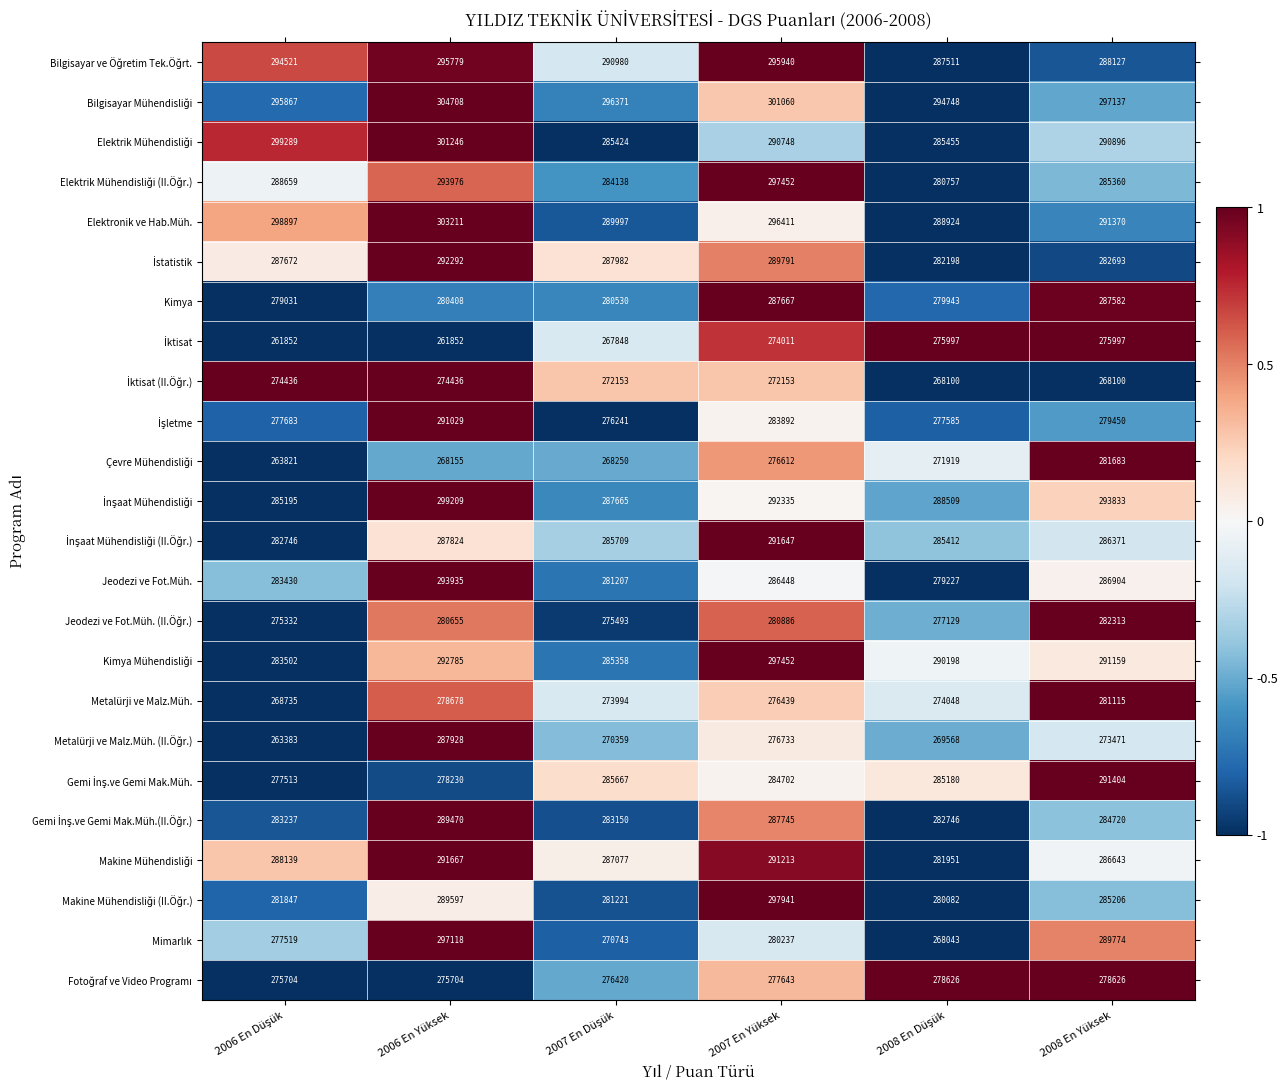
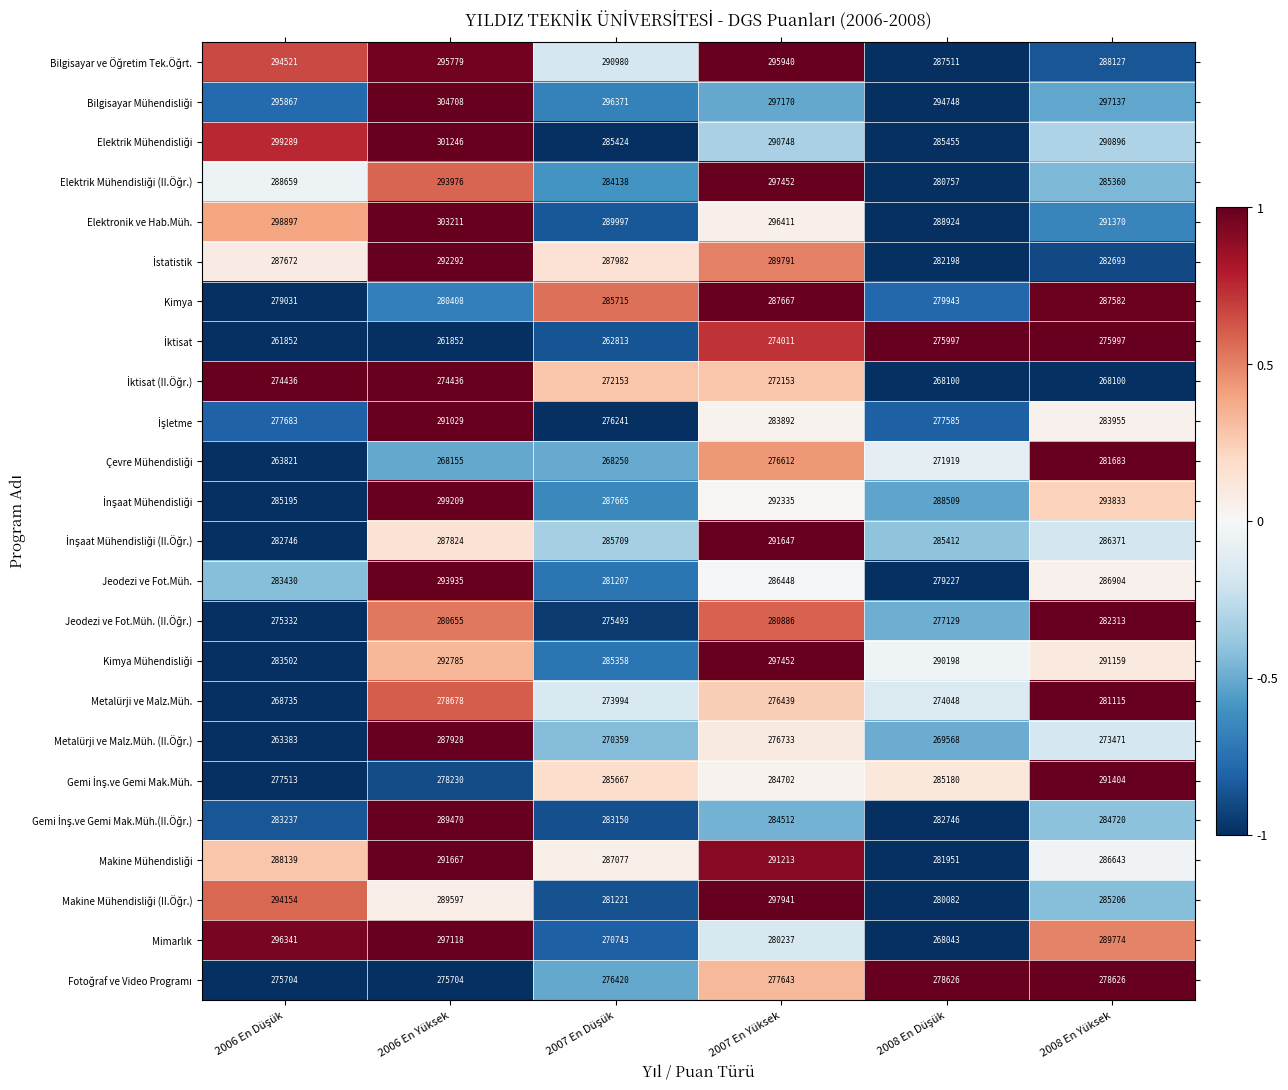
  {
    "Bilgisayar ve Öğretim Tek.Öğrt.": {
      "2006 En Düşük": 294521,
      "2006 En Yüksek": 295779,
      "2007 En Düşük": 290980,
      "2007 En Yüksek": 295940,
      "2008 En Düşük": 287511,
      "2008 En Yüksek": 288127
    },
    "Bilgisayar Mühendisliği": {
      "2006 En Düşük": 295867,
      "2006 En Yüksek": 304708,
      "2007 En Düşük": 296371,
-     "2007 En Yüksek": 301060,
+     "2007 En Yüksek": 297170,
      "2008 En Düşük": 294748,
      "2008 En Yüksek": 297137
    },
    "Elektrik Mühendisliği": {
      "2006 En Düşük": 299289,
      "2006 En Yüksek": 301246,
      "2007 En Düşük": 285424,
      "2007 En Yüksek": 290748,
      "2008 En Düşük": 285455,
      "2008 En Yüksek": 290896
    },
    "Elektrik Mühendisliği (II.Öğr.)": {
      "2006 En Düşük": 288659,
      "2006 En Yüksek": 293976,
      "2007 En Düşük": 284138,
      "2007 En Yüksek": 297452,
      "2008 En Düşük": 280757,
      "2008 En Yüksek": 285360
    },
    "Elektronik ve Hab.Müh.": {
      "2006 En Düşük": 298897,
      "2006 En Yüksek": 303211,
      "2007 En Düşük": 289997,
      "2007 En Yüksek": 296411,
      "2008 En Düşük": 288924,
      "2008 En Yüksek": 291370
    },
    "İstatistik": {
      "2006 En Düşük": 287672,
      "2006 En Yüksek": 292292,
      "2007 En Düşük": 287982,
      "2007 En Yüksek": 289791,
      "2008 En Düşük": 282198,
      "2008 En Yüksek": 282693
    },
    "Kimya": {
      "2006 En Düşük": 279031,
      "2006 En Yüksek": 280408,
-     "2007 En Düşük": 280530,
+     "2007 En Düşük": 285715,
      "2007 En Yüksek": 287667,
      "2008 En Düşük": 279943,
      "2008 En Yüksek": 287582
    },
    "İktisat": {
      "2006 En Düşük": 261852,
      "2006 En Yüksek": 261852,
-     "2007 En Düşük": 267848,
+     "2007 En Düşük": 262813,
      "2007 En Yüksek": 274011,
      "2008 En Düşük": 275997,
      "2008 En Yüksek": 275997
    },
    "İktisat (II.Öğr.)": {
      "2006 En Düşük": 274436,
      "2006 En Yüksek": 274436,
      "2007 En Düşük": 272153,
      "2007 En Yüksek": 272153,
      "2008 En Düşük": 268100,
      "2008 En Yüksek": 268100
    },
    "İşletme": {
      "2006 En Düşük": 277683,
      "2006 En Yüksek": 291029,
      "2007 En Düşük": 276241,
      "2007 En Yüksek": 283892,
      "2008 En Düşük": 277585,
-     "2008 En Yüksek": 279450
+     "2008 En Yüksek": 283955
    },
    "Çevre Mühendisliği": {
      "2006 En Düşük": 263821,
      "2006 En Yüksek": 268155,
      "2007 En Düşük": 268250,
      "2007 En Yüksek": 276612,
      "2008 En Düşük": 271919,
      "2008 En Yüksek": 281683
    },
    "İnşaat Mühendisliği": {
      "2006 En Düşük": 285195,
      "2006 En Yüksek": 299209,
      "2007 En Düşük": 287665,
      "2007 En Yüksek": 292335,
      "2008 En Düşük": 288509,
      "2008 En Yüksek": 293833
    },
    "İnşaat Mühendisliği (II.Öğr.)": {
      "2006 En Düşük": 282746,
      "2006 En Yüksek": 287824,
      "2007 En Düşük": 285709,
      "2007 En Yüksek": 291647,
      "2008 En Düşük": 285412,
      "2008 En Yüksek": 286371
    },
    "Jeodezi ve Fot.Müh.": {
      "2006 En Düşük": 283430,
      "2006 En Yüksek": 293935,
      "2007 En Düşük": 281207,
      "2007 En Yüksek": 286448,
      "2008 En Düşük": 279227,
      "2008 En Yüksek": 286904
    },
    "Jeodezi ve Fot.Müh. (II.Öğr.)": {
      "2006 En Düşük": 275332,
      "2006 En Yüksek": 280655,
      "2007 En Düşük": 275493,
      "2007 En Yüksek": 280886,
      "2008 En Düşük": 277129,
      "2008 En Yüksek": 282313
    },
    "Kimya Mühendisliği": {
      "2006 En Düşük": 283502,
      "2006 En Yüksek": 292785,
      "2007 En Düşük": 285358,
      "2007 En Yüksek": 297452,
      "2008 En Düşük": 290198,
      "2008 En Yüksek": 291159
    },
    "Metalürji ve Malz.Müh.": {
      "2006 En Düşük": 268735,
      "2006 En Yüksek": 278678,
      "2007 En Düşük": 273994,
      "2007 En Yüksek": 276439,
      "2008 En Düşük": 274048,
      "2008 En Yüksek": 281115
    },
    "Metalürji ve Malz.Müh. (II.Öğr.)": {
      "2006 En Düşük": 263383,
      "2006 En Yüksek": 287928,
      "2007 En Düşük": 270359,
      "2007 En Yüksek": 276733,
      "2008 En Düşük": 269568,
      "2008 En Yüksek": 273471
    },
    "Gemi İnş.ve Gemi Mak.Müh.": {
      "2006 En Düşük": 277513,
      "2006 En Yüksek": 278230,
      "2007 En Düşük": 285667,
      "2007 En Yüksek": 284702,
      "2008 En Düşük": 285180,
      "2008 En Yüksek": 291404
    },
    "Gemi İnş.ve Gemi Mak.Müh.(II.Öğr.)": {
      "2006 En Düşük": 283237,
      "2006 En Yüksek": 289470,
      "2007 En Düşük": 283150,
-     "2007 En Yüksek": 287745,
+     "2007 En Yüksek": 284512,
      "2008 En Düşük": 282746,
      "2008 En Yüksek": 284720
    },
    "Makine Mühendisliği": {
      "2006 En Düşük": 288139,
      "2006 En Yüksek": 291667,
      "2007 En Düşük": 287077,
      "2007 En Yüksek": 291213,
      "2008 En Düşük": 281951,
      "2008 En Yüksek": 286643
    },
    "Makine Mühendisliği (II.Öğr.)": {
-     "2006 En Düşük": 281847,
+     "2006 En Düşük": 294154,
      "2006 En Yüksek": 289597,
      "2007 En Düşük": 281221,
      "2007 En Yüksek": 297941,
      "2008 En Düşük": 280082,
      "2008 En Yüksek": 285206
    },
    "Mimarlık": {
-     "2006 En Düşük": 277519,
+     "2006 En Düşük": 296341,
      "2006 En Yüksek": 297118,
      "2007 En Düşük": 270743,
      "2007 En Yüksek": 280237,
      "2008 En Düşük": 268043,
      "2008 En Yüksek": 289774
    },
    "Fotoğraf ve Video Programı": {
      "2006 En Düşük": 275704,
      "2006 En Yüksek": 275704,
      "2007 En Düşük": 276420,
      "2007 En Yüksek": 277643,
      "2008 En Düşük": 278626,
      "2008 En Yüksek": 278626
    }
  }
